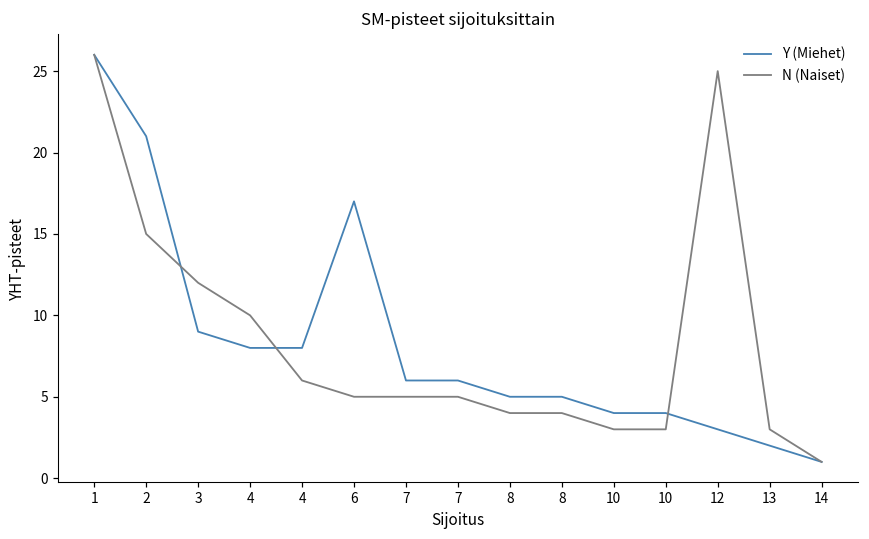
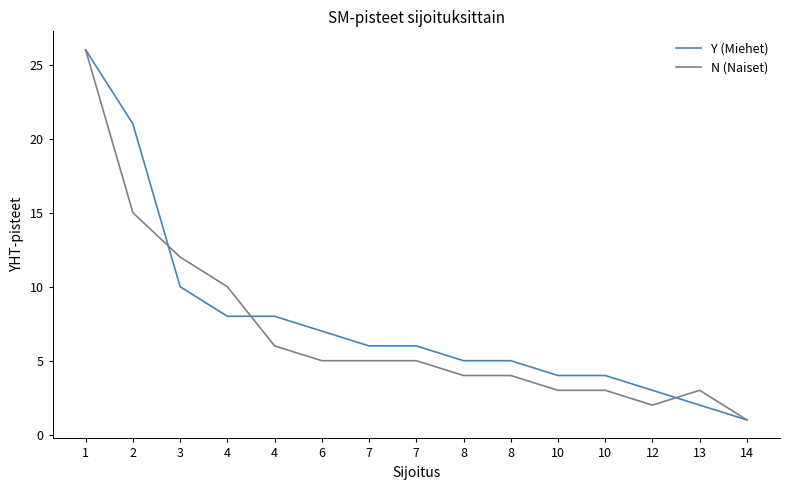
  {
    "Y (Miehet)": {
      "2": 21,
-     "3": 9,
-     "6": 17,
+     "3": 10,
+     "6": 7,
      "12": 3,
      "13": 2
    },
    "N (Naiset)": {
      "2": 15,
      "3": 12,
      "6": 5,
-     "12": 25,
+     "12": 2,
      "13": 3
    }
  }
